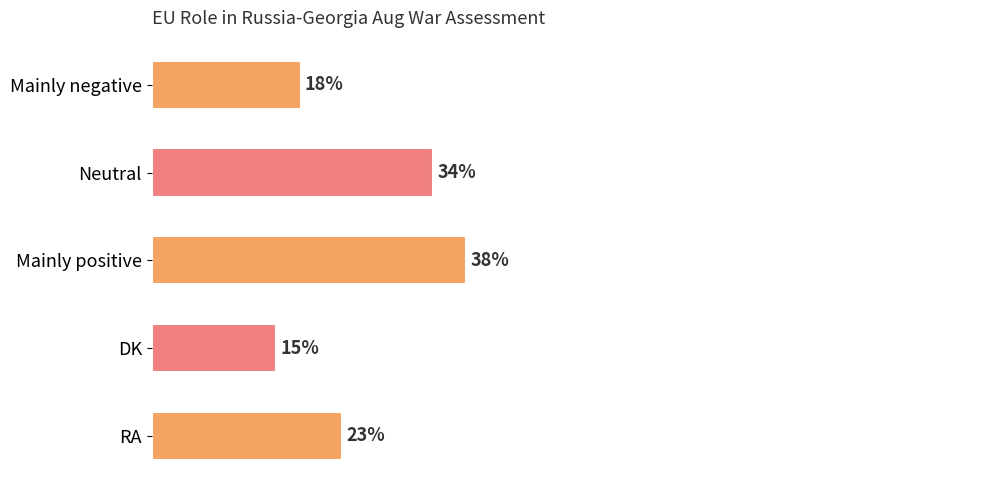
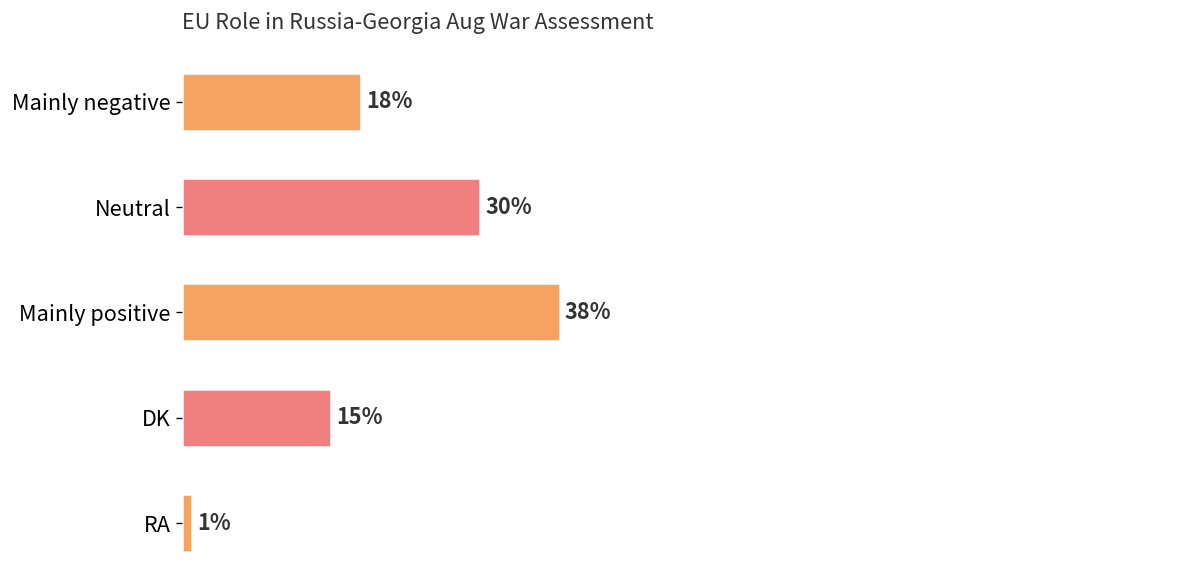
  {
    "Mainly negative": "18%",
-   "Neutral": "34%",
+   "Neutral": "30%",
    "Mainly positive": "38%",
    "DK": "15%",
-   "RA": "23%"
+   "RA": "1%"
  }
